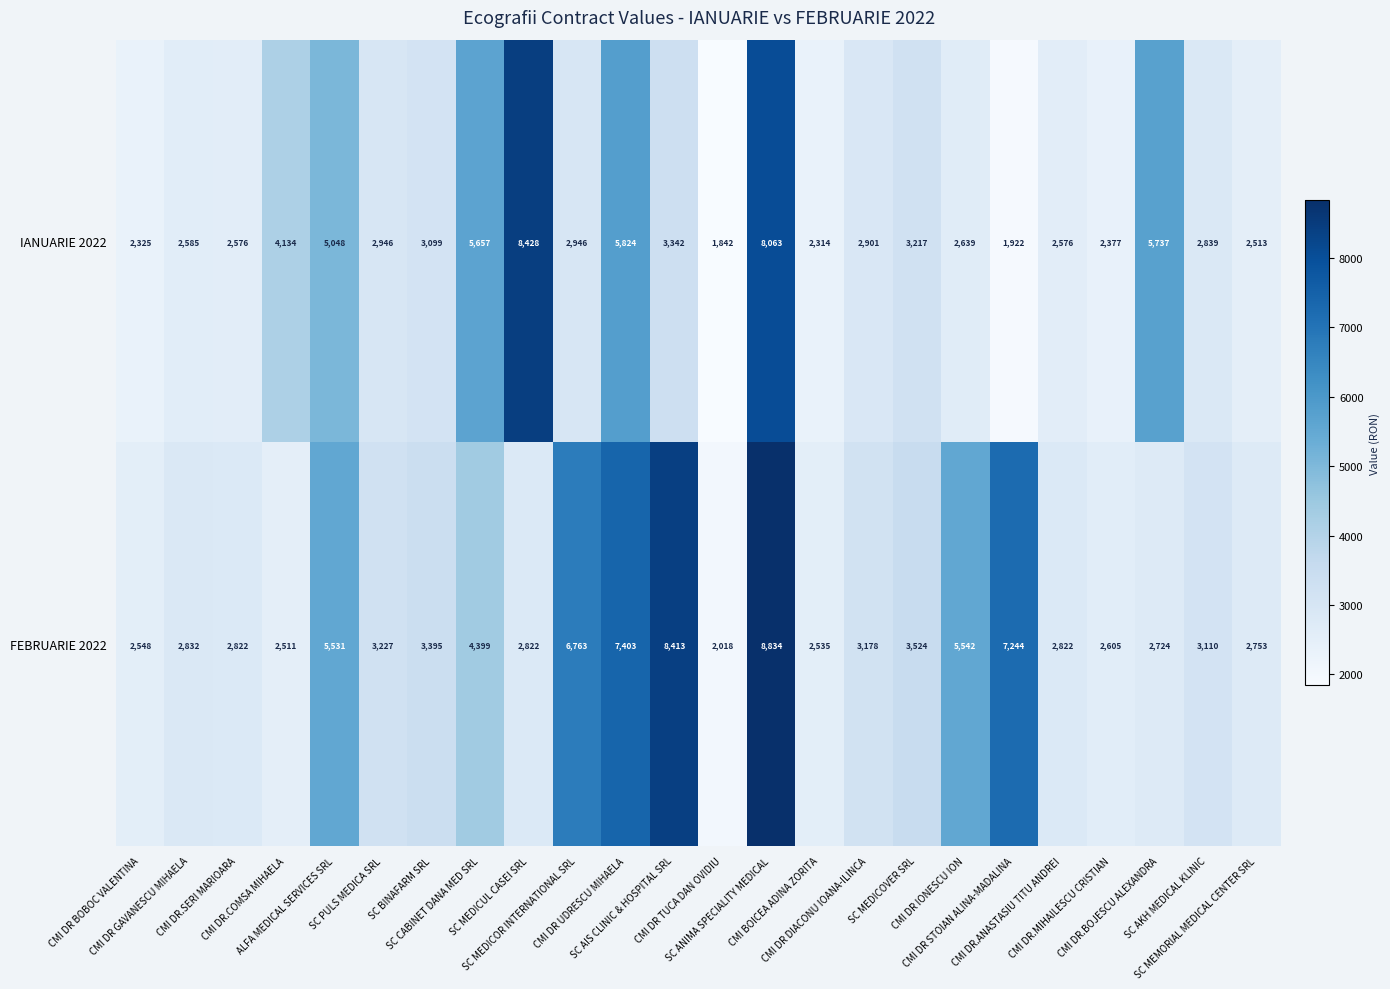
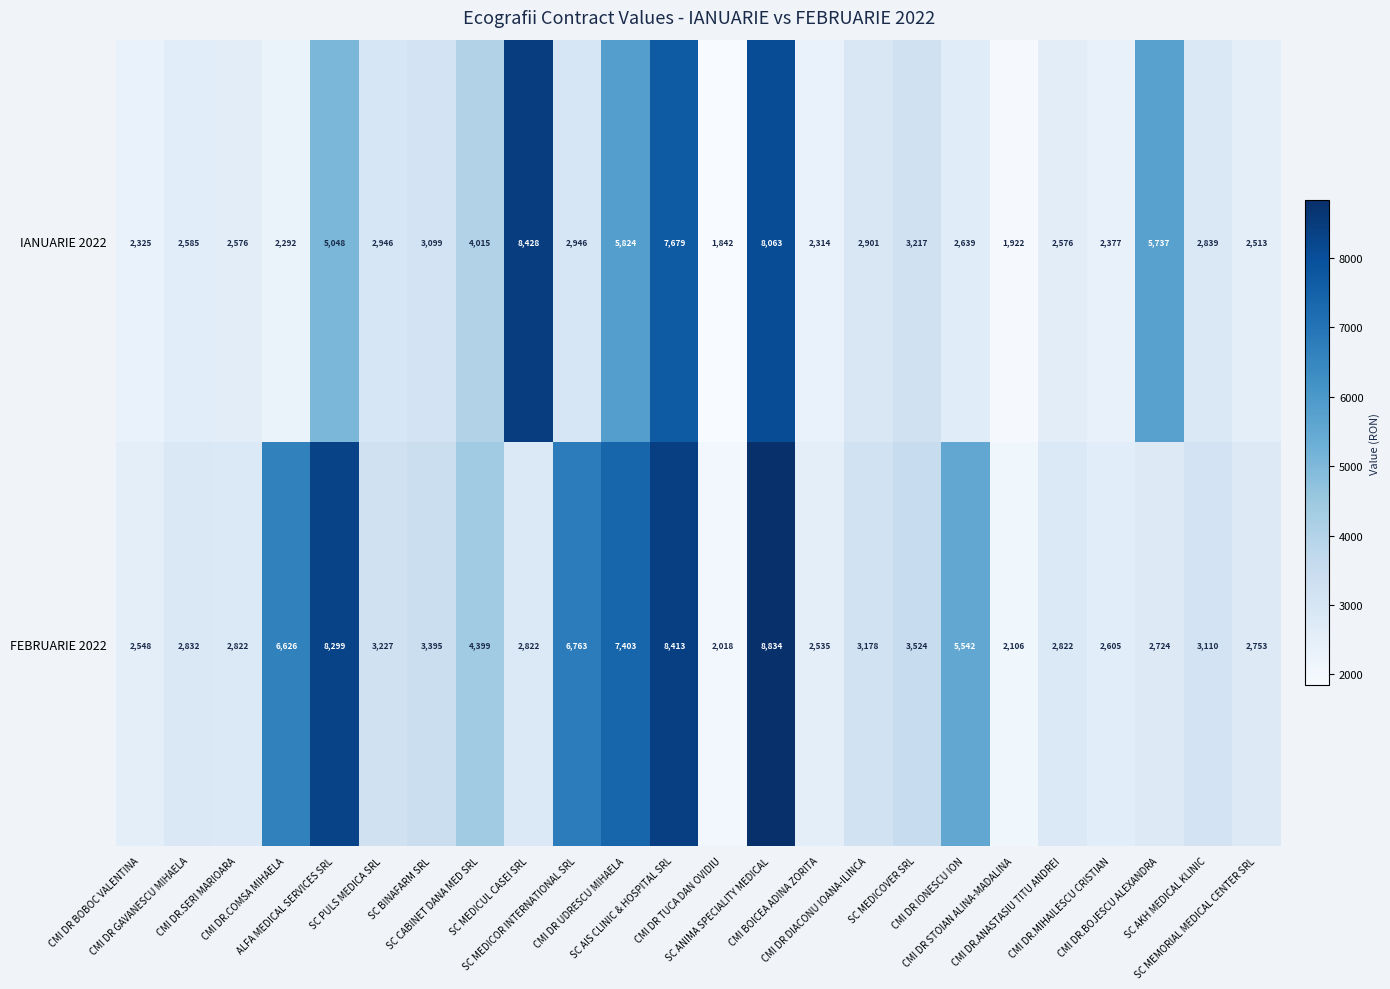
  {
    "IANUARIE 2022": {
      "CMI DR BOBOC VALENTINA": "2,325",
      "CMI DR GAVANESCU MIHAELA": "2,585",
      "CMI DR.SERI MARIOARA": "2,576",
-     "CMI DR.COMSA MIHAELA": "4,134",
+     "CMI DR.COMSA MIHAELA": "2,292",
      "ALFA MEDICAL SERVICES SRL": "5,048",
      "SC PULS MEDICA SRL": "2,946",
      "SC BINAFARM SRL": "3,099",
-     "SC CABINET DANA MED SRL": "5,657",
+     "SC CABINET DANA MED SRL": "4,015",
      "SC MEDICUL CASEI SRL": "8,428",
      "SC MEDICOR INTERNATIONAL SRL": "2,946",
      "CMI DR UDRESCU MIHAELA": "5,824",
-     "SC AIS CLINIC & HOSPITAL SRL": "3,342",
+     "SC AIS CLINIC & HOSPITAL SRL": "7,679",
      "CMI DR TUCA DAN OVIDIU": "1,842",
      "SC ANIMA SPECIALITY MEDICAL": "8,063",
      "CMI BOICEA ADINA ZORITA": "2,314",
      "CMI DR DIACONU IOANA-ILINCA": "2,901",
      "SC MEDICOVER SRL": "3,217",
      "CMI DR IONESCU ION": "2,639",
      "CMI DR STOIAN ALINA-MADALINA": "1,922",
      "CMI DR.ANASTASIU TITU ANDREI": "2,576",
      "CMI DR.MIHAILESCU CRISTIAN": "2,377",
      "CMI DR.BOJESCU ALEXANDRA": "5,737",
      "SC AKH MEDICAL KLINIC": "2,839",
      "SC MEMORIAL MEDICAL CENTER SRL": "2,513"
    },
    "FEBRUARIE 2022": {
      "CMI DR BOBOC VALENTINA": "2,548",
      "CMI DR GAVANESCU MIHAELA": "2,832",
      "CMI DR.SERI MARIOARA": "2,822",
-     "CMI DR.COMSA MIHAELA": "2,511",
-     "ALFA MEDICAL SERVICES SRL": "5,531",
+     "CMI DR.COMSA MIHAELA": "6,626",
+     "ALFA MEDICAL SERVICES SRL": "8,299",
      "SC PULS MEDICA SRL": "3,227",
      "SC BINAFARM SRL": "3,395",
      "SC CABINET DANA MED SRL": "4,399",
      "SC MEDICUL CASEI SRL": "2,822",
      "SC MEDICOR INTERNATIONAL SRL": "6,763",
      "CMI DR UDRESCU MIHAELA": "7,403",
      "SC AIS CLINIC & HOSPITAL SRL": "8,413",
      "CMI DR TUCA DAN OVIDIU": "2,018",
      "SC ANIMA SPECIALITY MEDICAL": "8,834",
      "CMI BOICEA ADINA ZORITA": "2,535",
      "CMI DR DIACONU IOANA-ILINCA": "3,178",
      "SC MEDICOVER SRL": "3,524",
      "CMI DR IONESCU ION": "5,542",
-     "CMI DR STOIAN ALINA-MADALINA": "7,244",
+     "CMI DR STOIAN ALINA-MADALINA": "2,106",
      "CMI DR.ANASTASIU TITU ANDREI": "2,822",
      "CMI DR.MIHAILESCU CRISTIAN": "2,605",
      "CMI DR.BOJESCU ALEXANDRA": "2,724",
      "SC AKH MEDICAL KLINIC": "3,110",
      "SC MEMORIAL MEDICAL CENTER SRL": "2,753"
    }
  }
